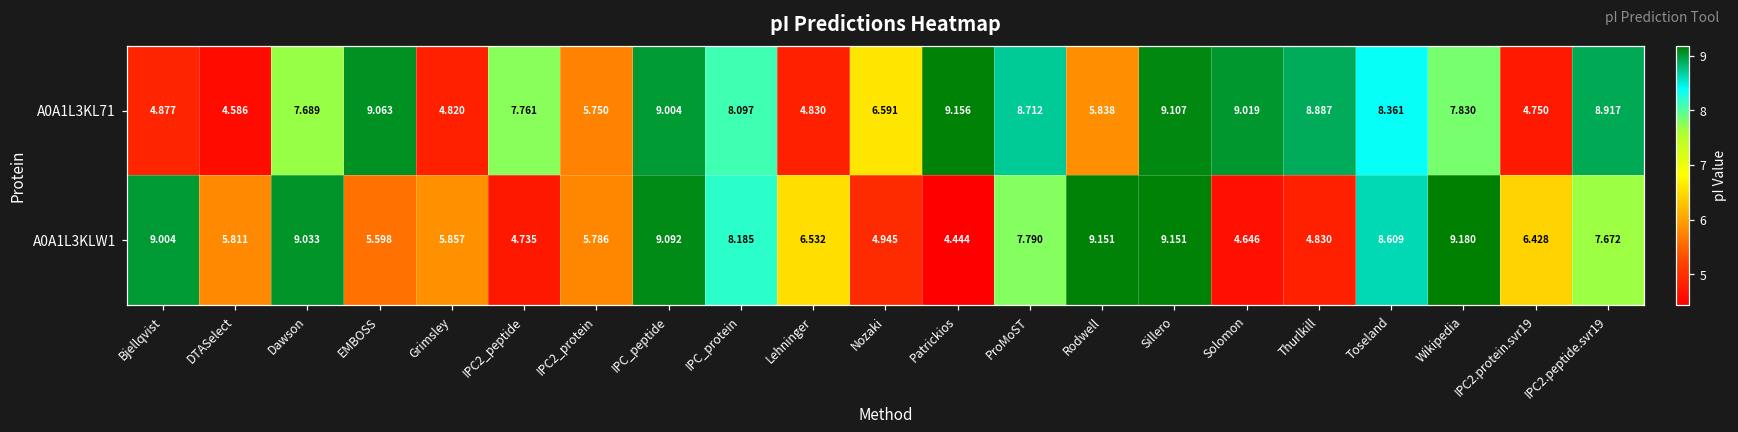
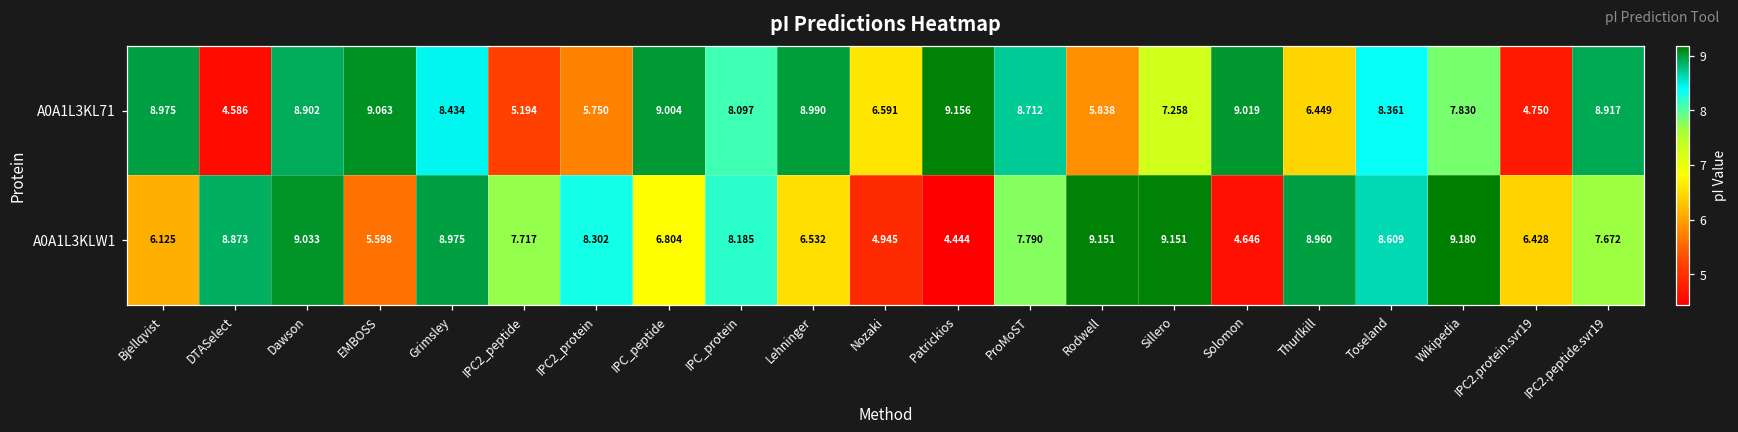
  {
    "A0A1L3KL71": {
-     "Bjellqvist": 4.877,
+     "Bjellqvist": 8.975,
      "DTASelect": 4.586,
-     "Dawson": 7.689,
+     "Dawson": 8.902,
      "EMBOSS": 9.063,
-     "Grimsley": 4.820,
-     "IPC2_peptide": 7.761,
+     "Grimsley": 8.434,
+     "IPC2_peptide": 5.194,
      "IPC2_protein": 5.750,
      "IPC_peptide": 9.004,
      "IPC_protein": 8.097,
-     "Lehninger": 4.830,
+     "Lehninger": 8.990,
      "Nozaki": 6.591,
      "Patrickios": 9.156,
      "ProMoST": 8.712,
      "Rodwell": 5.838,
-     "Sillero": 9.107,
+     "Sillero": 7.258,
      "Solomon": 9.019,
-     "Thurlkill": 8.887,
+     "Thurlkill": 6.449,
      "Toseland": 8.361,
      "Wikipedia": 7.830,
      "IPC2.protein.svr19": 4.750,
      "IPC2.peptide.svr19": 8.917
    },
    "A0A1L3KLW1": {
-     "Bjellqvist": 9.004,
-     "DTASelect": 5.811,
+     "Bjellqvist": 6.125,
+     "DTASelect": 8.873,
      "Dawson": 9.033,
      "EMBOSS": 5.598,
-     "Grimsley": 5.857,
-     "IPC2_peptide": 4.735,
-     "IPC2_protein": 5.786,
-     "IPC_peptide": 9.092,
+     "Grimsley": 8.975,
+     "IPC2_peptide": 7.717,
+     "IPC2_protein": 8.302,
+     "IPC_peptide": 6.804,
      "IPC_protein": 8.185,
      "Lehninger": 6.532,
      "Nozaki": 4.945,
      "Patrickios": 4.444,
      "ProMoST": 7.790,
      "Rodwell": 9.151,
      "Sillero": 9.151,
      "Solomon": 4.646,
-     "Thurlkill": 4.830,
+     "Thurlkill": 8.960,
      "Toseland": 8.609,
      "Wikipedia": 9.180,
      "IPC2.protein.svr19": 6.428,
      "IPC2.peptide.svr19": 7.672
    }
  }
